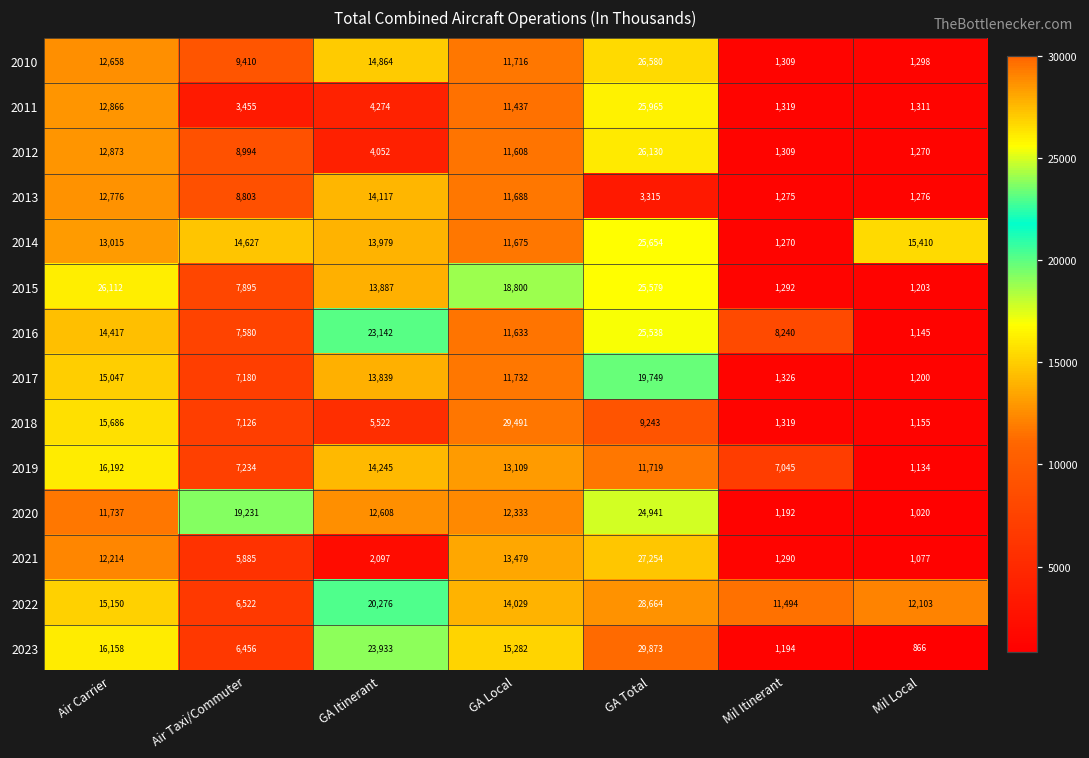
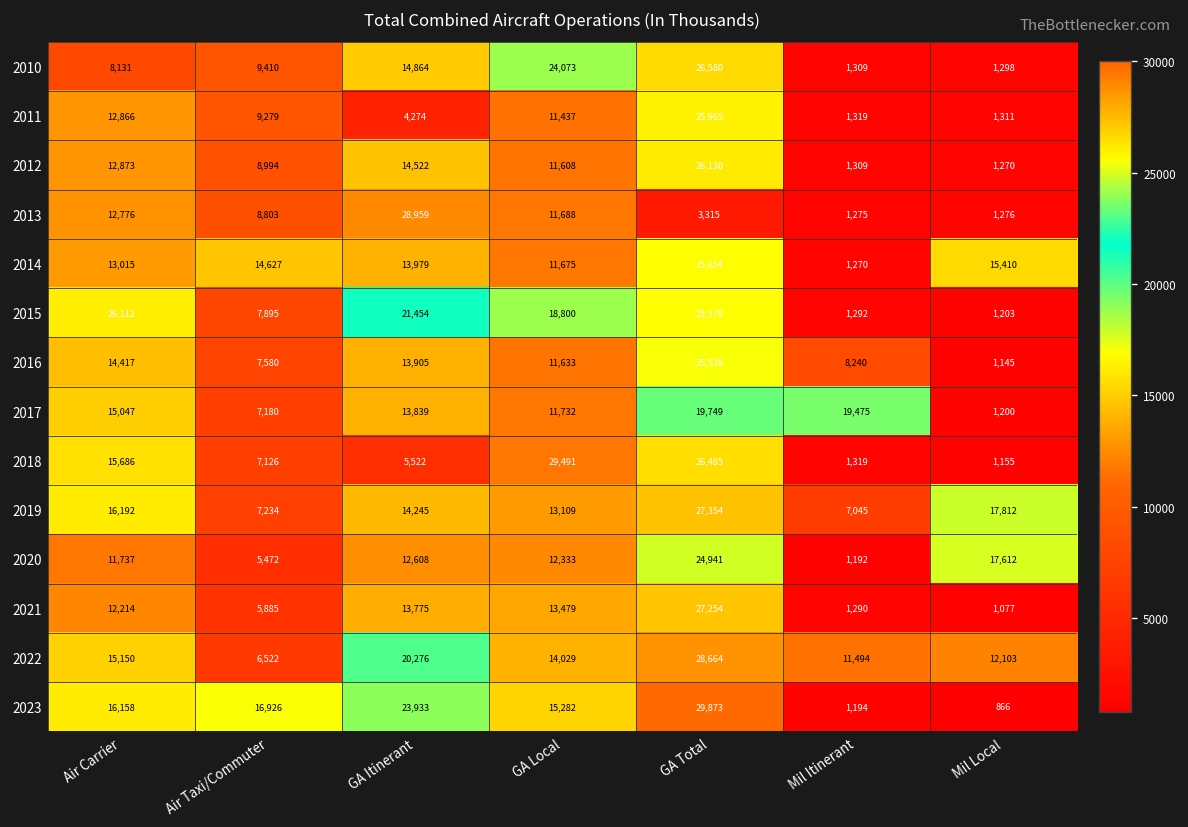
  {
    "2010": {
-     "Air Carrier": "12,658",
+     "Air Carrier": "8,131",
      "Air Taxi/Commuter": "9,410",
      "GA Itinerant": "14,864",
-     "GA Local": "11,716",
+     "GA Local": "24,073",
      "GA Total": "26,580",
      "Mil Itinerant": "1,309",
      "Mil Local": "1,298"
    },
    "2011": {
      "Air Carrier": "12,866",
-     "Air Taxi/Commuter": "3,455",
+     "Air Taxi/Commuter": "9,279",
      "GA Itinerant": "4,274",
      "GA Local": "11,437",
      "GA Total": "25,965",
      "Mil Itinerant": "1,319",
      "Mil Local": "1,311"
    },
    "2012": {
      "Air Carrier": "12,873",
      "Air Taxi/Commuter": "8,994",
-     "GA Itinerant": "4,052",
+     "GA Itinerant": "14,522",
      "GA Local": "11,608",
      "GA Total": "26,130",
      "Mil Itinerant": "1,309",
      "Mil Local": "1,270"
    },
    "2013": {
      "Air Carrier": "12,776",
      "Air Taxi/Commuter": "8,803",
-     "GA Itinerant": "14,117",
+     "GA Itinerant": "28,959",
      "GA Local": "11,688",
      "GA Total": "3,315",
      "Mil Itinerant": "1,275",
      "Mil Local": "1,276"
    },
    "2014": {
      "Air Carrier": "13,015",
      "Air Taxi/Commuter": "14,627",
      "GA Itinerant": "13,979",
      "GA Local": "11,675",
      "GA Total": "25,654",
      "Mil Itinerant": "1,270",
      "Mil Local": "15,410"
    },
    "2015": {
      "Air Carrier": "26,112",
      "Air Taxi/Commuter": "7,895",
-     "GA Itinerant": "13,887",
+     "GA Itinerant": "21,454",
      "GA Local": "18,800",
      "GA Total": "25,579",
      "Mil Itinerant": "1,292",
      "Mil Local": "1,203"
    },
    "2016": {
      "Air Carrier": "14,417",
      "Air Taxi/Commuter": "7,580",
-     "GA Itinerant": "23,142",
+     "GA Itinerant": "13,905",
      "GA Local": "11,633",
      "GA Total": "25,538",
      "Mil Itinerant": "8,240",
      "Mil Local": "1,145"
    },
    "2017": {
      "Air Carrier": "15,047",
      "Air Taxi/Commuter": "7,180",
      "GA Itinerant": "13,839",
      "GA Local": "11,732",
      "GA Total": "19,749",
-     "Mil Itinerant": "1,326",
+     "Mil Itinerant": "19,475",
      "Mil Local": "1,200"
    },
    "2018": {
      "Air Carrier": "15,686",
      "Air Taxi/Commuter": "7,126",
      "GA Itinerant": "5,522",
      "GA Local": "29,491",
-     "GA Total": "9,243",
+     "GA Total": "26,485",
      "Mil Itinerant": "1,319",
      "Mil Local": "1,155"
    },
    "2019": {
      "Air Carrier": "16,192",
      "Air Taxi/Commuter": "7,234",
      "GA Itinerant": "14,245",
      "GA Local": "13,109",
-     "GA Total": "11,719",
+     "GA Total": "27,354",
      "Mil Itinerant": "7,045",
-     "Mil Local": "1,134"
+     "Mil Local": "17,812"
    },
    "2020": {
      "Air Carrier": "11,737",
-     "Air Taxi/Commuter": "19,231",
+     "Air Taxi/Commuter": "5,472",
      "GA Itinerant": "12,608",
      "GA Local": "12,333",
      "GA Total": "24,941",
      "Mil Itinerant": "1,192",
-     "Mil Local": "1,020"
+     "Mil Local": "17,612"
    },
    "2021": {
      "Air Carrier": "12,214",
      "Air Taxi/Commuter": "5,885",
-     "GA Itinerant": "2,097",
+     "GA Itinerant": "13,775",
      "GA Local": "13,479",
      "GA Total": "27,254",
      "Mil Itinerant": "1,290",
      "Mil Local": "1,077"
    },
    "2022": {
      "Air Carrier": "15,150",
      "Air Taxi/Commuter": "6,522",
      "GA Itinerant": "20,276",
      "GA Local": "14,029",
      "GA Total": "28,664",
      "Mil Itinerant": "11,494",
      "Mil Local": "12,103"
    },
    "2023": {
      "Air Carrier": "16,158",
-     "Air Taxi/Commuter": "6,456",
+     "Air Taxi/Commuter": "16,926",
      "GA Itinerant": "23,933",
      "GA Local": "15,282",
      "GA Total": "29,873",
      "Mil Itinerant": "1,194",
      "Mil Local": "866"
    }
  }
